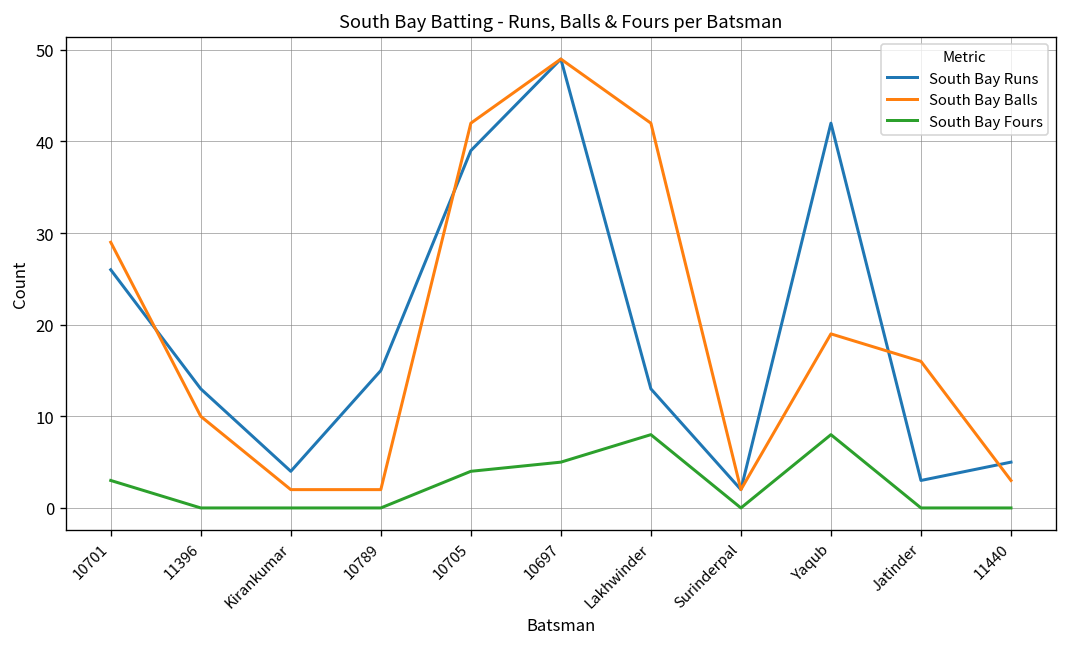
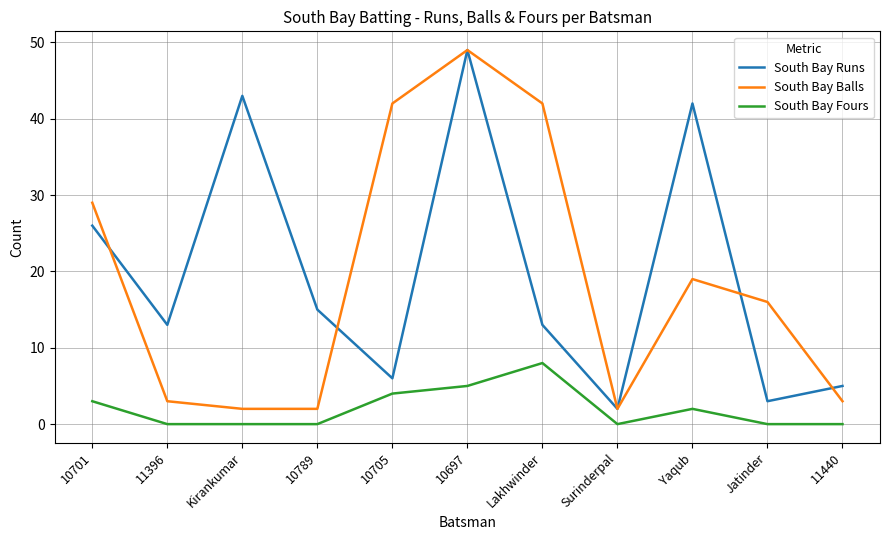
  {
    "South Bay Runs": {
      "10701": 26,
      "11396": 13,
-     "Kirankumar": 4,
+     "Kirankumar": 43,
      "10789": 15,
-     "10705": 39,
+     "10705": 6,
      "Lakhwinder": 13,
      "Yaqub": 42,
      "Jatinder": 3,
      "11440": 5
    },
    "South Bay Balls": {
      "10701": 29,
-     "11396": 10,
+     "11396": 3,
      "Kirankumar": 2,
      "10789": 2,
      "10705": 42,
      "Lakhwinder": 42,
      "Yaqub": 19,
      "Jatinder": 16,
      "11440": 3
    },
    "South Bay Fours": {
      "10701": 3,
      "11396": 0,
      "Kirankumar": 0,
      "10789": 0,
      "10705": 4,
      "10697": 5,
      "Lakhwinder": 8,
      "Surinderpal": 0,
-     "Yaqub": 8,
+     "Yaqub": 2,
      "Jatinder": 0,
      "11440": 0
    }
  }
